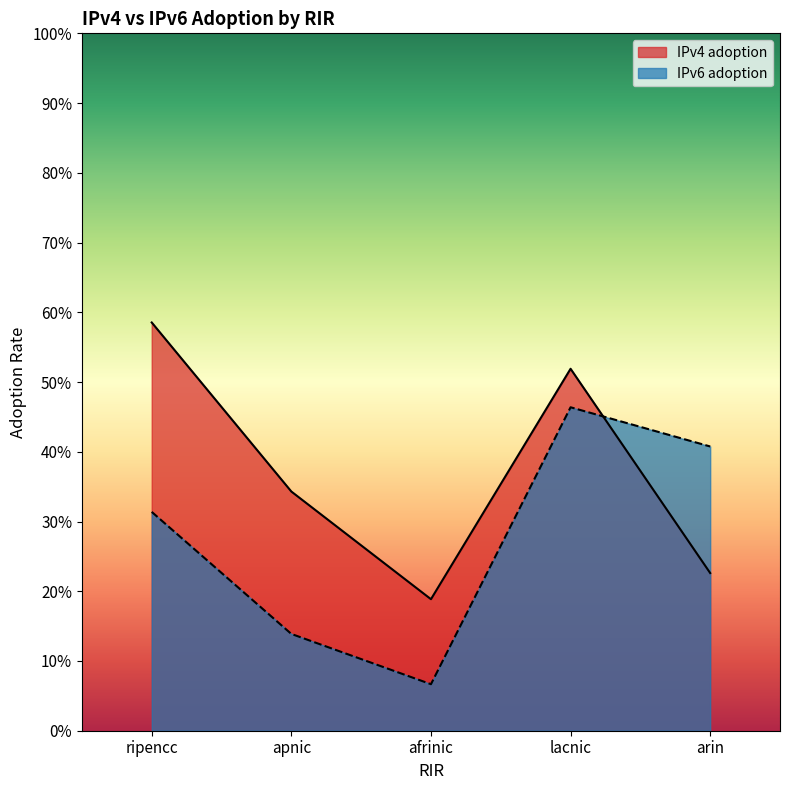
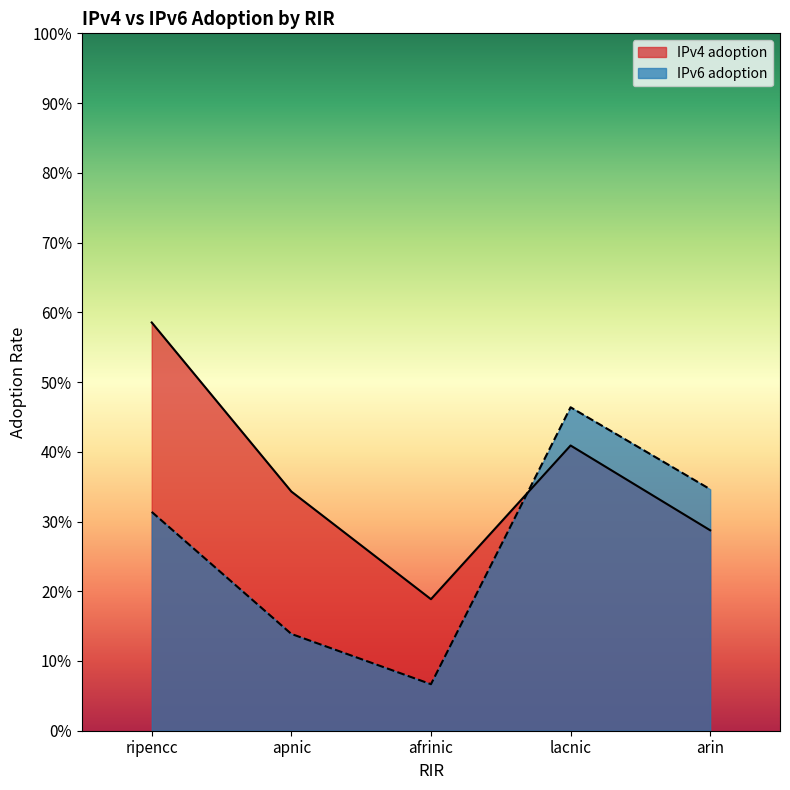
  {
    "IPv4 adoption": {
      "ripencc": "59%",
      "apnic": "34%",
      "afrinic": "19%",
-     "lacnic": "52%",
-     "arin": "23%"
+     "lacnic": "41%",
+     "arin": "29%"
    },
    "IPv6 adoption": {
      "ripencc": "31%",
      "apnic": "14%",
      "afrinic": "7%",
      "lacnic": "46%",
-     "arin": "41%"
+     "arin": "35%"
    }
  }
